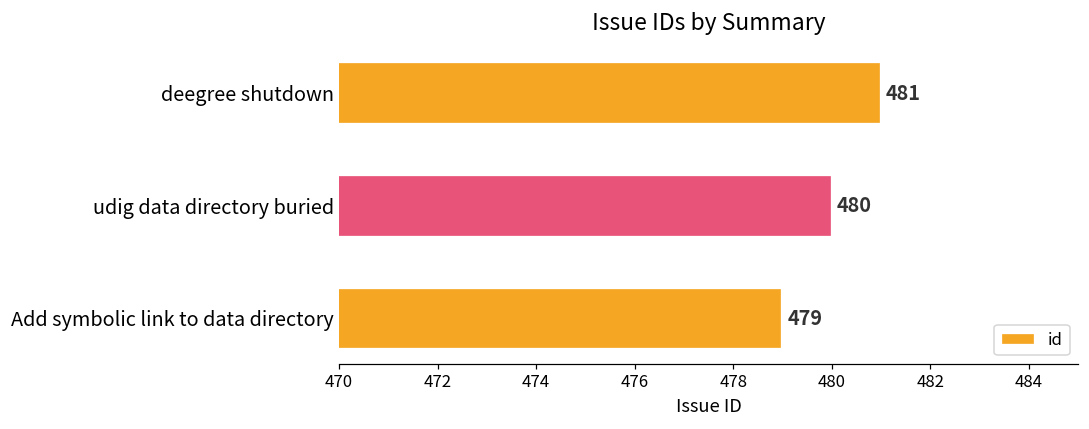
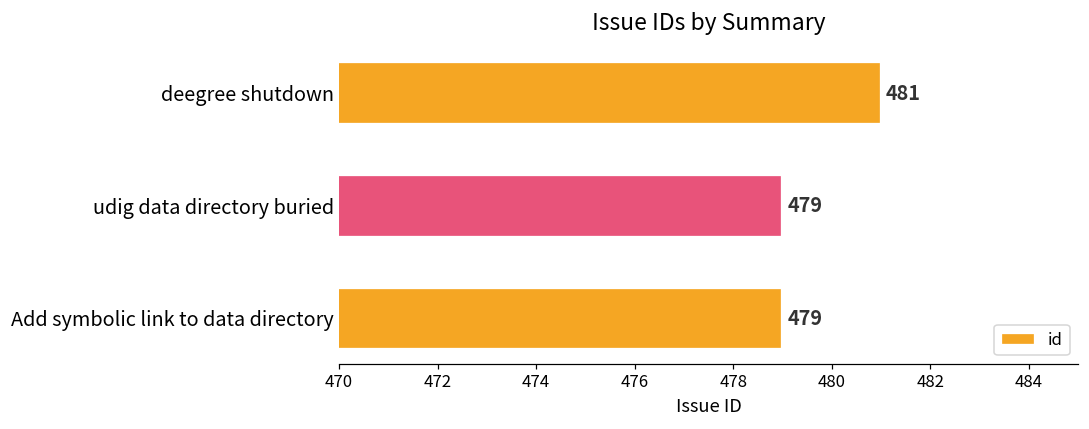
  {
    "deegree shutdown": 481,
-   "udig data directory buried": 480,
+   "udig data directory buried": 479,
    "Add symbolic link to data directory": 479
  }
